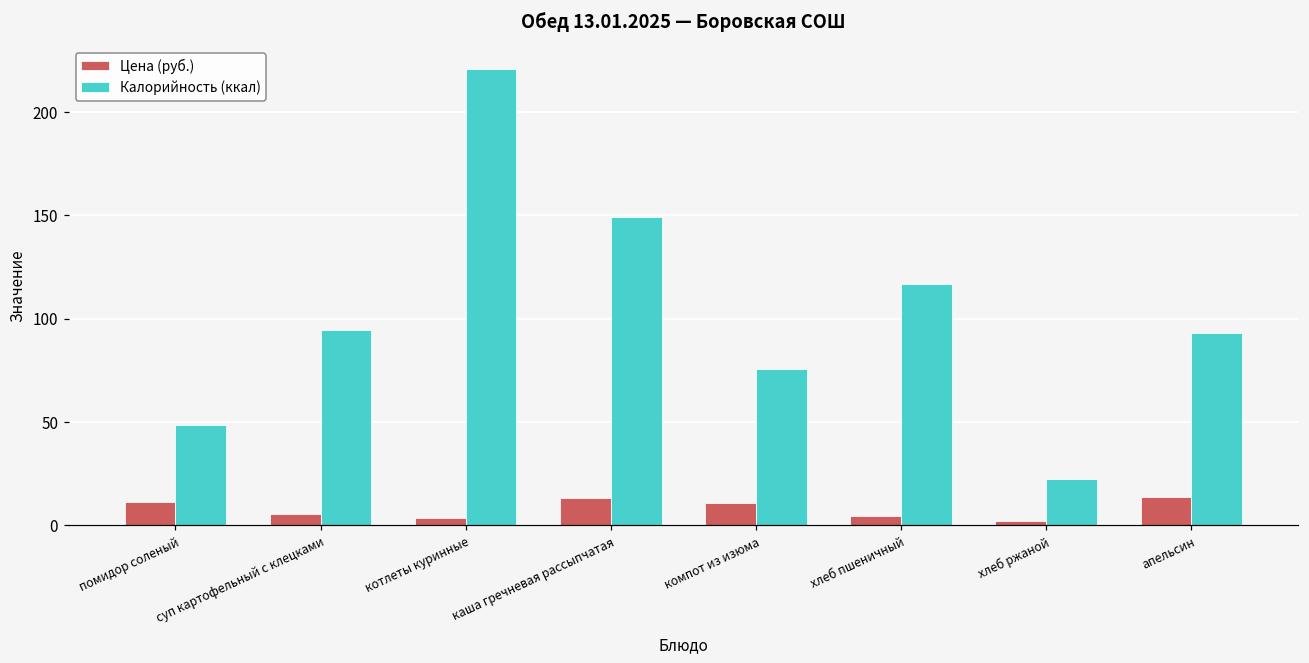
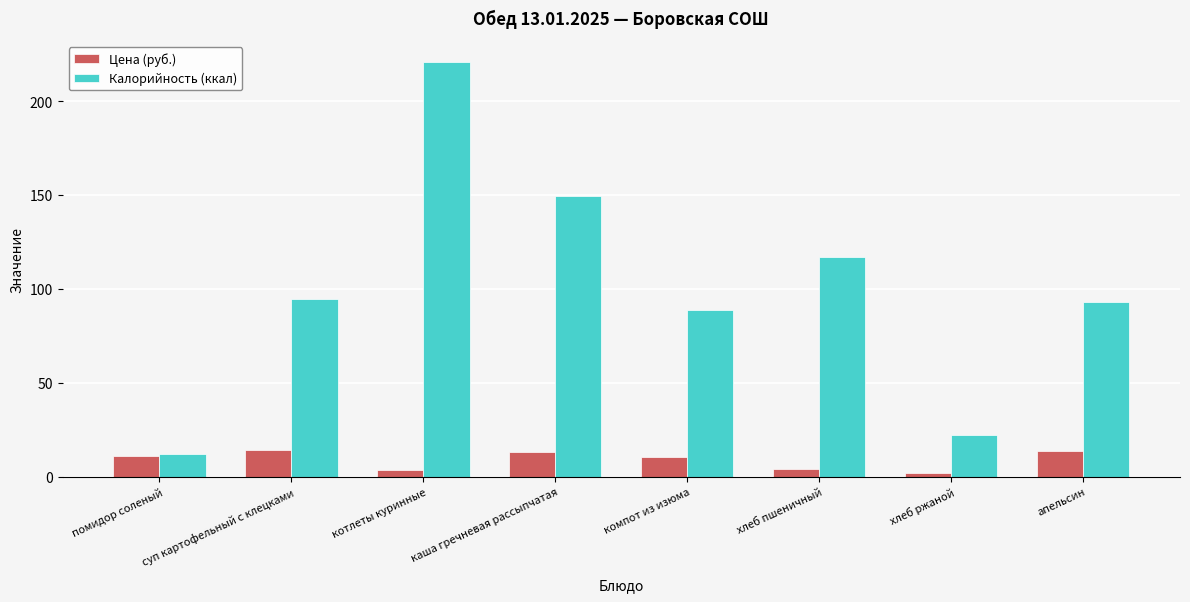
  {
    "Цена (руб.)": {
      "помидор соленый": 11,
-     "суп картофельный с клецками": 6,
+     "суп картофельный с клецками": 14,
      "котлеты куринные": 4,
      "каша гречневая рассыпчатая": 13,
      "компот из изюма": 11,
      "хлеб пшеничный": 4,
      "хлеб ржаной": 2,
      "апельсин": 14
    },
    "Калорийность (ккал)": {
-     "помидор соленый": 49,
+     "помидор соленый": 12,
      "суп картофельный с клецками": 95,
      "котлеты куринные": 221,
      "каша гречневая рассыпчатая": 149,
-     "компот из изюма": 76,
+     "компот из изюма": 89,
      "хлеб пшеничный": 117,
      "хлеб ржаной": 22,
      "апельсин": 93
    }
  }
